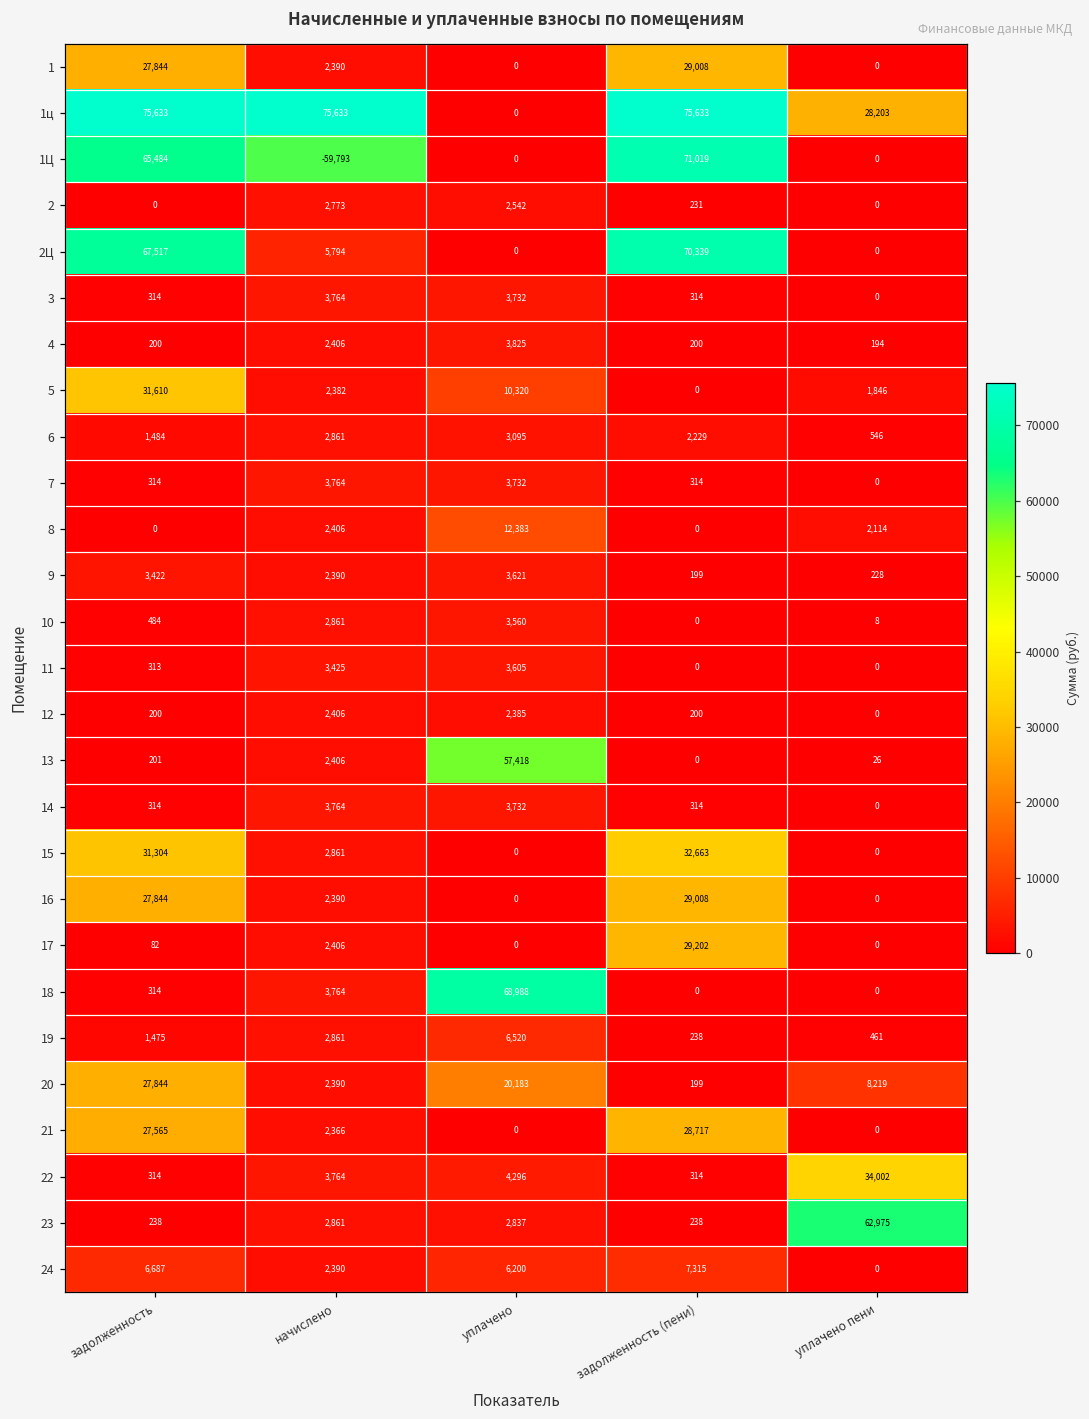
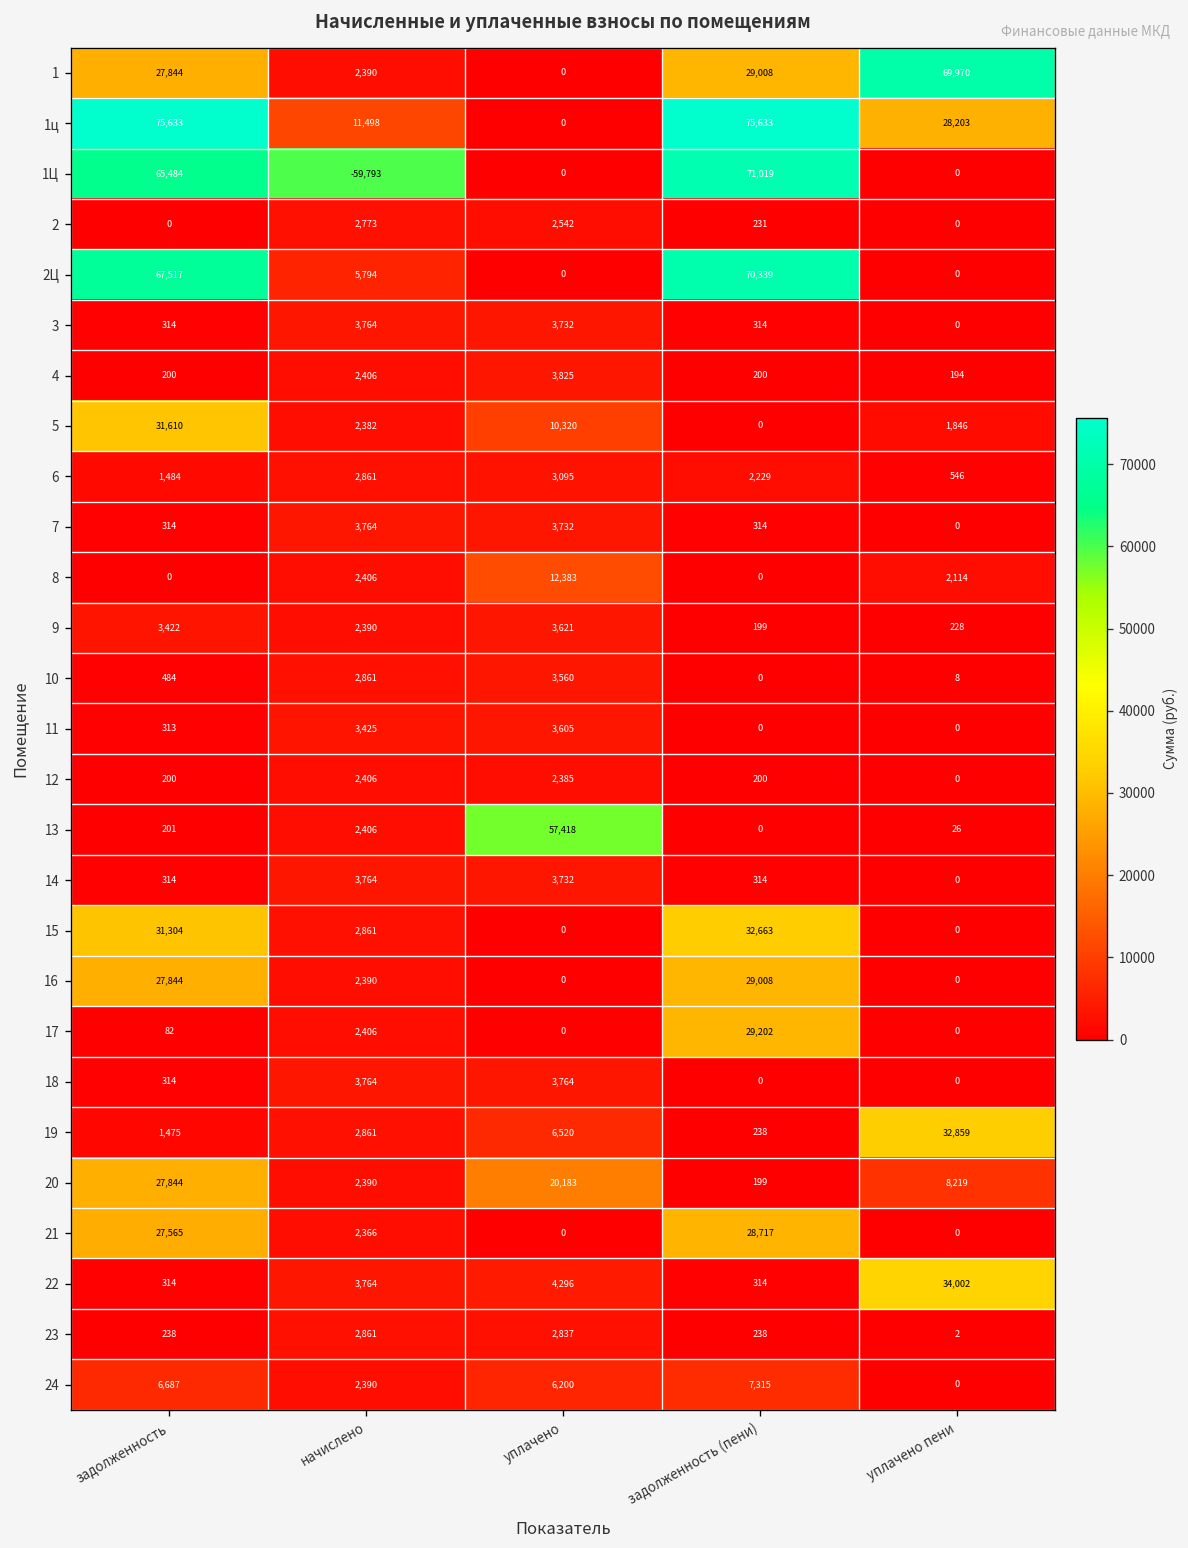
  {
    "1": {
      "задолженность": "27,844",
      "начислено": "2,390",
      "уплачено": "0",
      "задолженность (пени)": "29,008",
-     "уплачено пени": "0"
+     "уплачено пени": "69,970"
    },
    "1ц": {
      "задолженность": "75,633",
-     "начислено": "75,633",
+     "начислено": "11,498",
      "уплачено": "0",
      "задолженность (пени)": "75,633",
      "уплачено пени": "28,203"
    },
    "1Ц": {
      "задолженность": "65,484",
      "начислено": "-59,793",
      "уплачено": "0",
      "задолженность (пени)": "71,019",
      "уплачено пени": "0"
    },
    "2": {
      "задолженность": "0",
      "начислено": "2,773",
      "уплачено": "2,542",
      "задолженность (пени)": "231",
      "уплачено пени": "0"
    },
    "2Ц": {
      "задолженность": "67,517",
      "начислено": "5,794",
      "уплачено": "0",
      "задолженность (пени)": "70,339",
      "уплачено пени": "0"
    },
    "3": {
      "задолженность": "314",
      "начислено": "3,764",
      "уплачено": "3,732",
      "задолженность (пени)": "314",
      "уплачено пени": "0"
    },
    "4": {
      "задолженность": "200",
      "начислено": "2,406",
      "уплачено": "3,825",
      "задолженность (пени)": "200",
      "уплачено пени": "194"
    },
    "5": {
      "задолженность": "31,610",
      "начислено": "2,382",
      "уплачено": "10,320",
      "задолженность (пени)": "0",
      "уплачено пени": "1,846"
    },
    "6": {
      "задолженность": "1,484",
      "начислено": "2,861",
      "уплачено": "3,095",
      "задолженность (пени)": "2,229",
      "уплачено пени": "546"
    },
    "7": {
      "задолженность": "314",
      "начислено": "3,764",
      "уплачено": "3,732",
      "задолженность (пени)": "314",
      "уплачено пени": "0"
    },
    "8": {
      "задолженность": "0",
      "начислено": "2,406",
      "уплачено": "12,383",
      "задолженность (пени)": "0",
      "уплачено пени": "2,114"
    },
    "9": {
      "задолженность": "3,422",
      "начислено": "2,390",
      "уплачено": "3,621",
      "задолженность (пени)": "199",
      "уплачено пени": "228"
    },
    "10": {
      "задолженность": "484",
      "начислено": "2,861",
      "уплачено": "3,560",
      "задолженность (пени)": "0",
      "уплачено пени": "8"
    },
    "11": {
      "задолженность": "313",
      "начислено": "3,425",
      "уплачено": "3,605",
      "задолженность (пени)": "0",
      "уплачено пени": "0"
    },
    "12": {
      "задолженность": "200",
      "начислено": "2,406",
      "уплачено": "2,385",
      "задолженность (пени)": "200",
      "уплачено пени": "0"
    },
    "13": {
      "задолженность": "201",
      "начислено": "2,406",
      "уплачено": "57,418",
      "задолженность (пени)": "0",
      "уплачено пени": "26"
    },
    "14": {
      "задолженность": "314",
      "начислено": "3,764",
      "уплачено": "3,732",
      "задолженность (пени)": "314",
      "уплачено пени": "0"
    },
    "15": {
      "задолженность": "31,304",
      "начислено": "2,861",
      "уплачено": "0",
      "задолженность (пени)": "32,663",
      "уплачено пени": "0"
    },
    "16": {
      "задолженность": "27,844",
      "начислено": "2,390",
      "уплачено": "0",
      "задолженность (пени)": "29,008",
      "уплачено пени": "0"
    },
    "17": {
      "задолженность": "82",
      "начислено": "2,406",
      "уплачено": "0",
      "задолженность (пени)": "29,202",
      "уплачено пени": "0"
    },
    "18": {
      "задолженность": "314",
      "начислено": "3,764",
-     "уплачено": "68,988",
+     "уплачено": "3,764",
      "задолженность (пени)": "0",
      "уплачено пени": "0"
    },
    "19": {
      "задолженность": "1,475",
      "начислено": "2,861",
      "уплачено": "6,520",
      "задолженность (пени)": "238",
-     "уплачено пени": "461"
+     "уплачено пени": "32,859"
    },
    "20": {
      "задолженность": "27,844",
      "начислено": "2,390",
      "уплачено": "20,183",
      "задолженность (пени)": "199",
      "уплачено пени": "8,219"
    },
    "21": {
      "задолженность": "27,565",
      "начислено": "2,366",
      "уплачено": "0",
      "задолженность (пени)": "28,717",
      "уплачено пени": "0"
    },
    "22": {
      "задолженность": "314",
      "начислено": "3,764",
      "уплачено": "4,296",
      "задолженность (пени)": "314",
      "уплачено пени": "34,002"
    },
    "23": {
      "задолженность": "238",
      "начислено": "2,861",
      "уплачено": "2,837",
      "задолженность (пени)": "238",
-     "уплачено пени": "62,975"
+     "уплачено пени": "2"
    },
    "24": {
      "задолженность": "6,687",
      "начислено": "2,390",
      "уплачено": "6,200",
      "задолженность (пени)": "7,315",
      "уплачено пени": "0"
    }
  }
